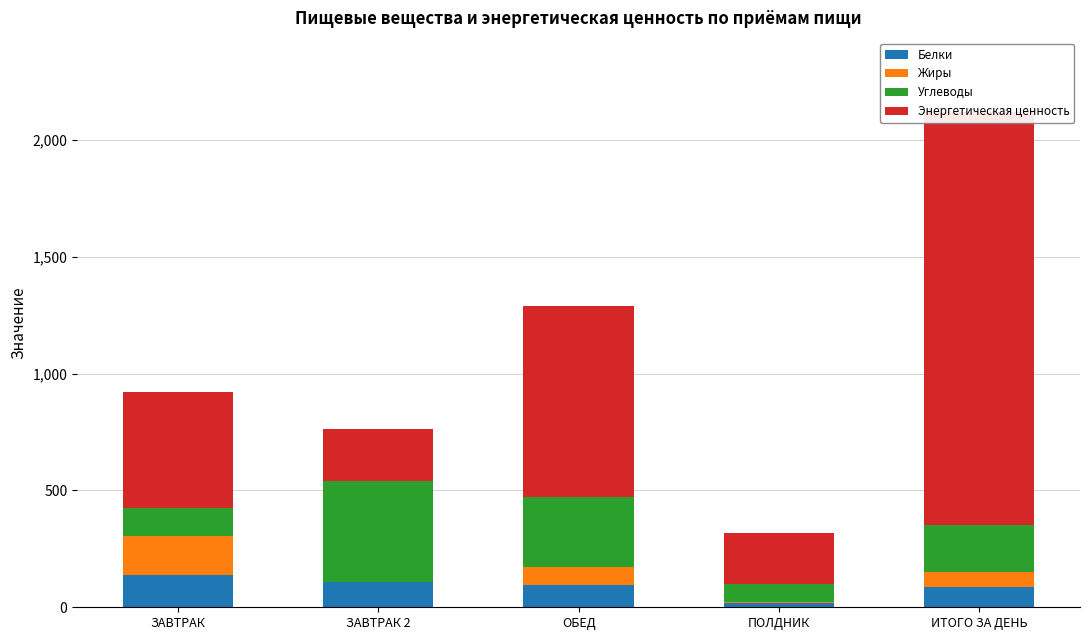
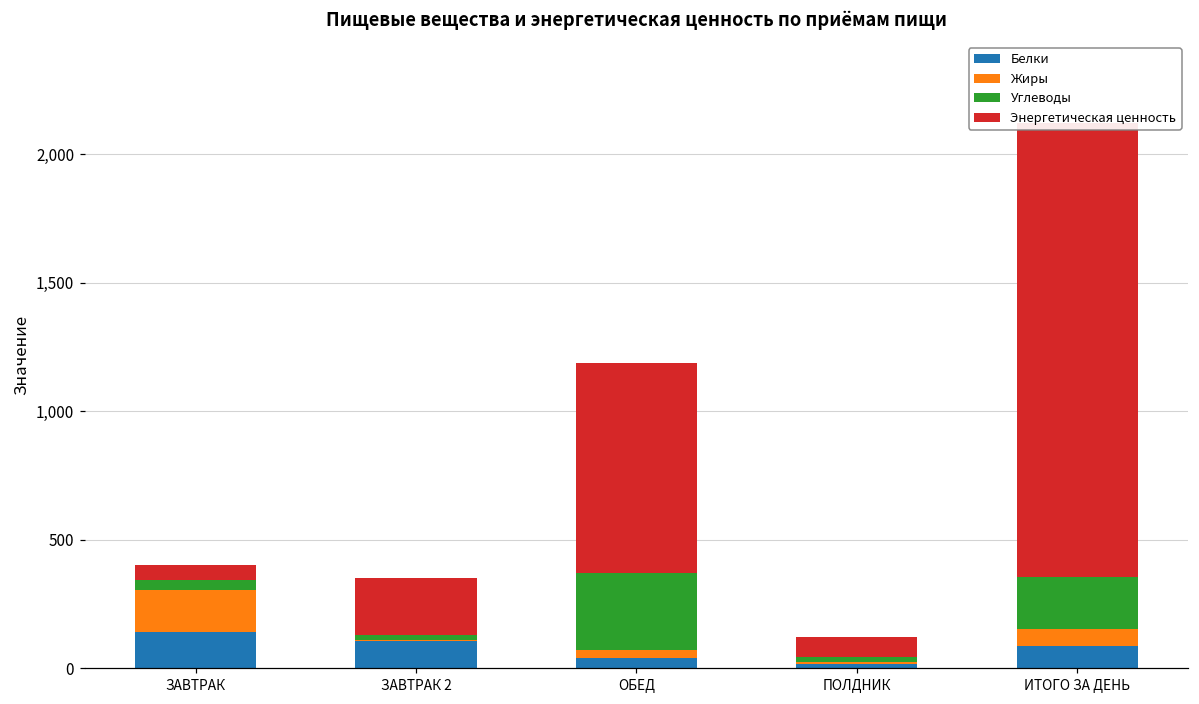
  {
    "Белки": {
      "ЗАВТРАК": 140,
      "ЗАВТРАК 2": 110,
-     "ОБЕД": 100,
+     "ОБЕД": 40,
      "ПОЛДНИК": 20,
      "ИТОГО ЗА ДЕНЬ": 90
    },
    "Жиры": {
      "ЗАВТРАК": 170,
-     "ОБЕД": 70,
+     "ОБЕД": 30,
      "ИТОГО ЗА ДЕНЬ": 70
    },
    "Углеводы": {
-     "ЗАВТРАК": 120,
-     "ЗАВТРАК 2": 440,
+     "ЗАВТРАК": 40,
+     "ЗАВТРАК 2": 20,
      "ОБЕД": 300,
-     "ПОЛДНИК": 70,
+     "ПОЛДНИК": 20,
      "ИТОГО ЗА ДЕНЬ": 200
    },
    "Энергетическая ценность": {
-     "ЗАВТРАК": 500,
+     "ЗАВТРАК": 60,
      "ЗАВТРАК 2": 220,
      "ОБЕД": 820,
-     "ПОЛДНИК": 220
+     "ПОЛДНИК": 80
    }
  }
